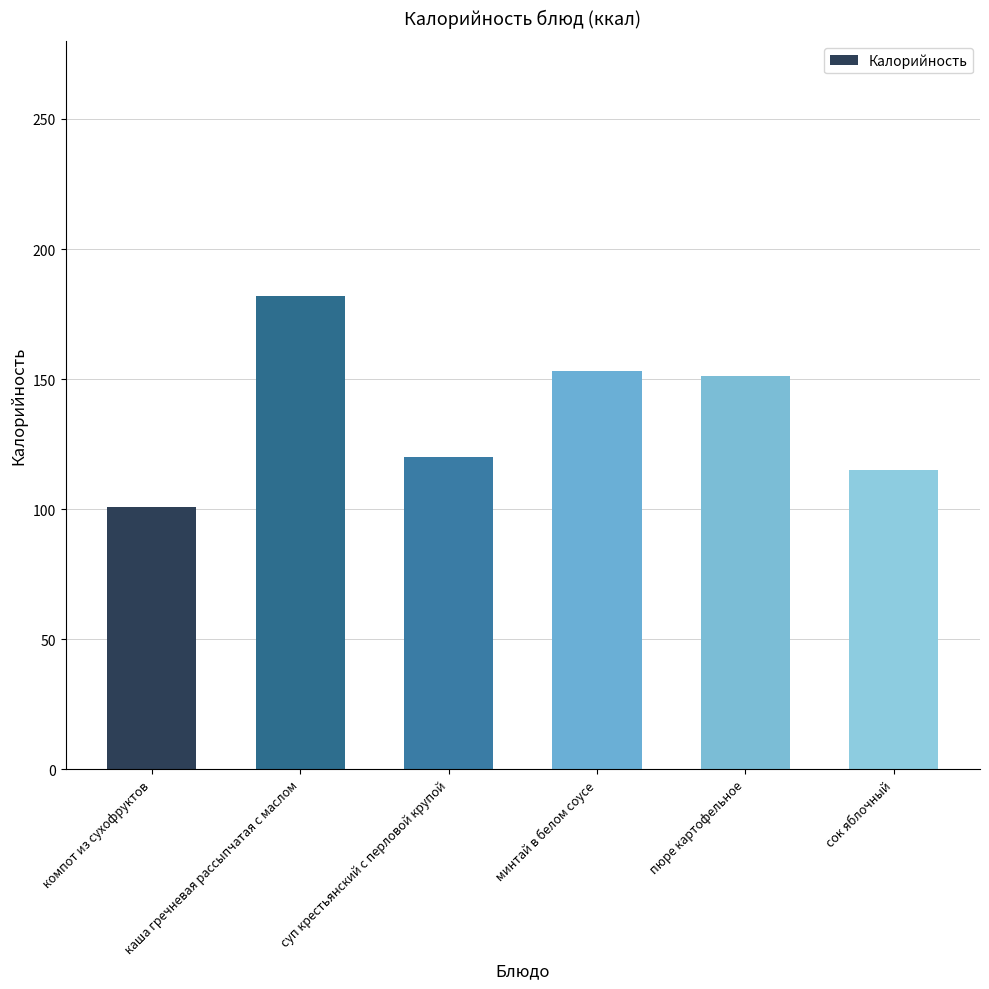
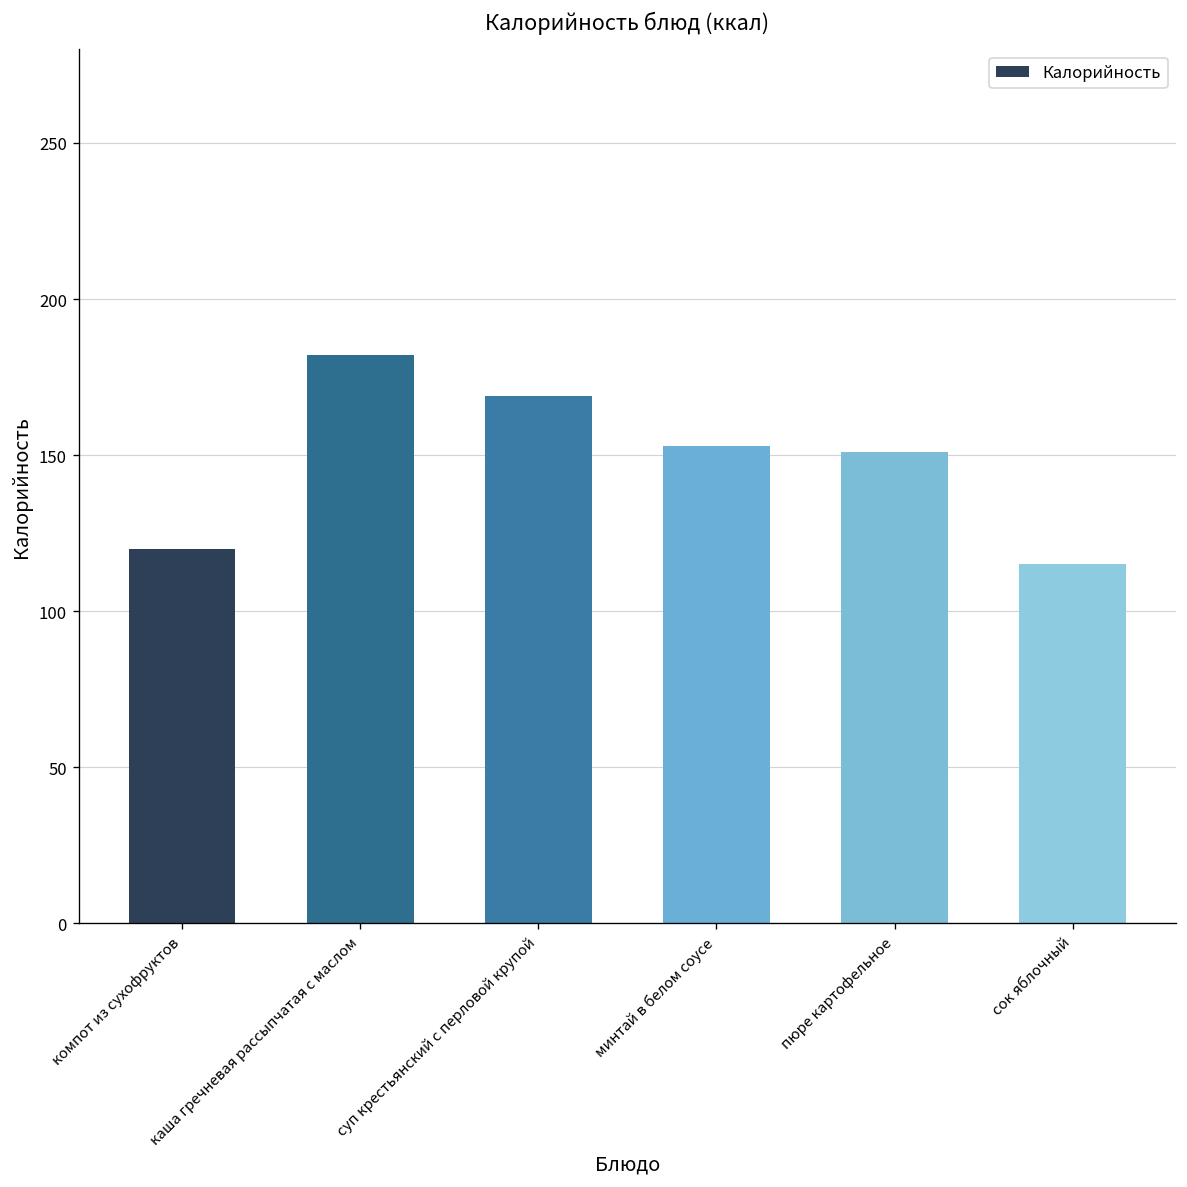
  {
-   "компот из сухофруктов": 101,
+   "компот из сухофруктов": 120,
    "каша гречневая рассыпчатая с маслом": 182,
-   "суп крестьянский с перловой крупой": 120,
+   "суп крестьянский с перловой крупой": 169,
    "минтай в белом соусе": 153,
    "пюре картофельное": 151,
    "сок яблочный": 115
  }
